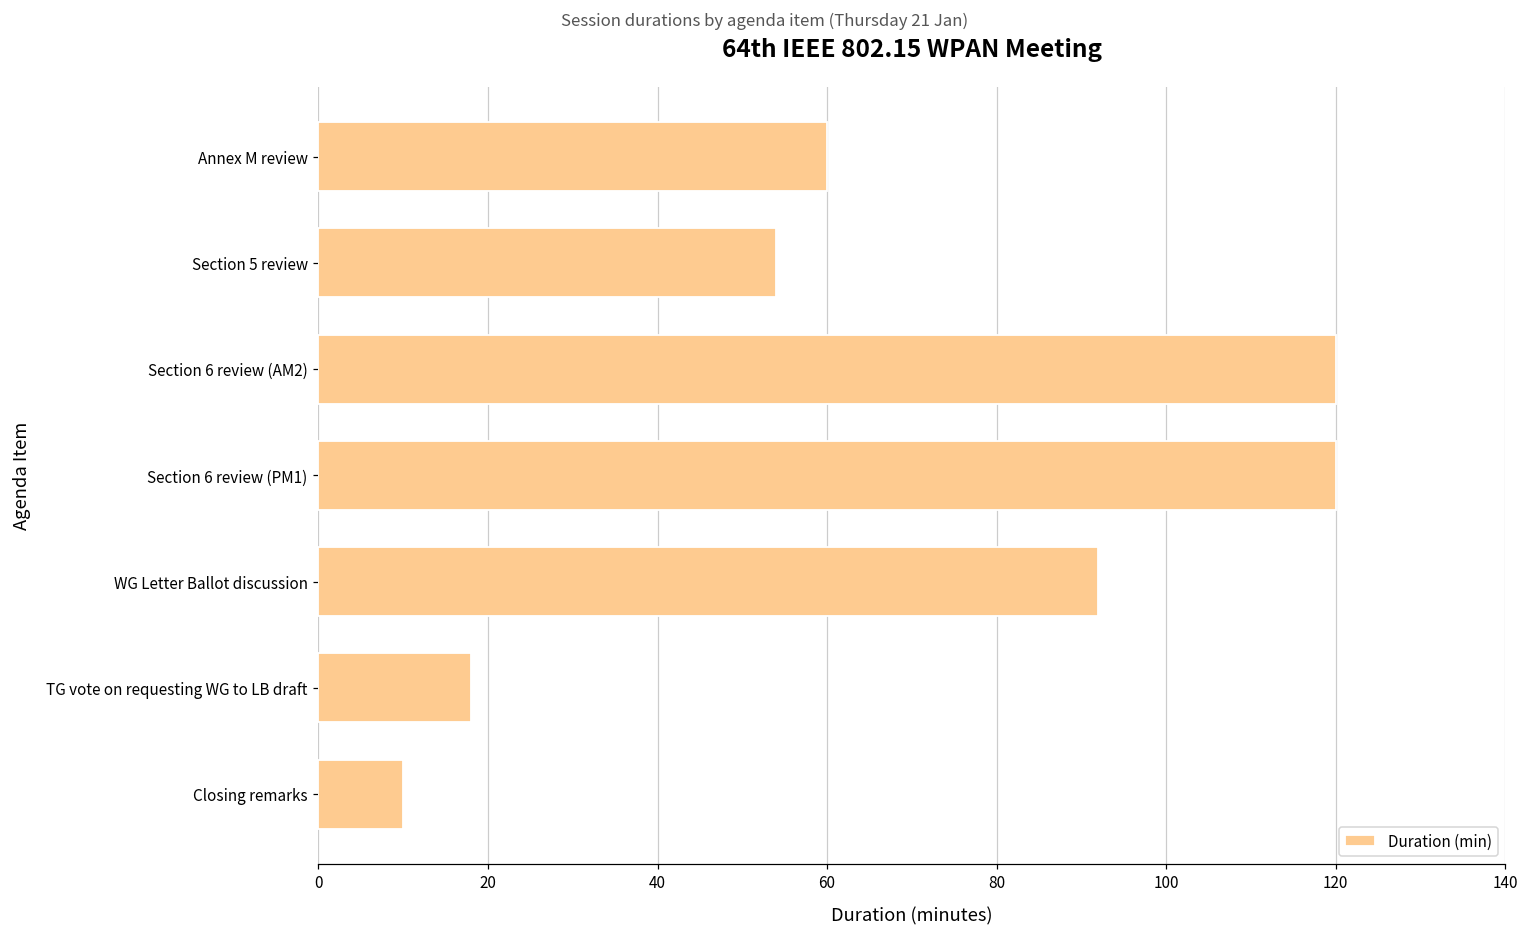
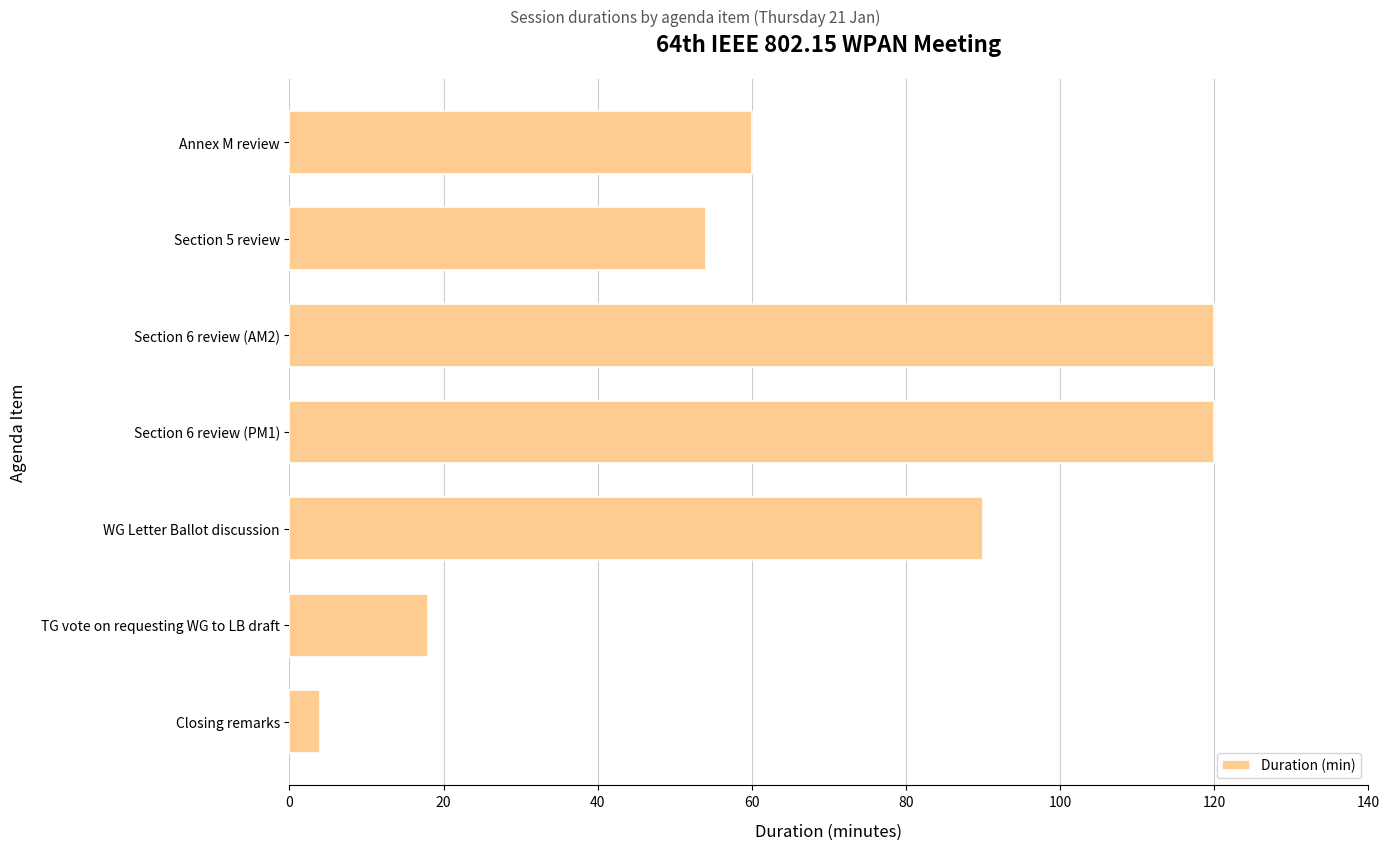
  {
    "Annex M review": 60,
    "Section 5 review": 54,
    "Section 6 review (AM2)": 120,
    "Section 6 review (PM1)": 120,
-   "WG Letter Ballot discussion": 92,
+   "WG Letter Ballot discussion": 90,
    "TG vote on requesting WG to LB draft": 18,
-   "Closing remarks": 10
+   "Closing remarks": 4
  }
